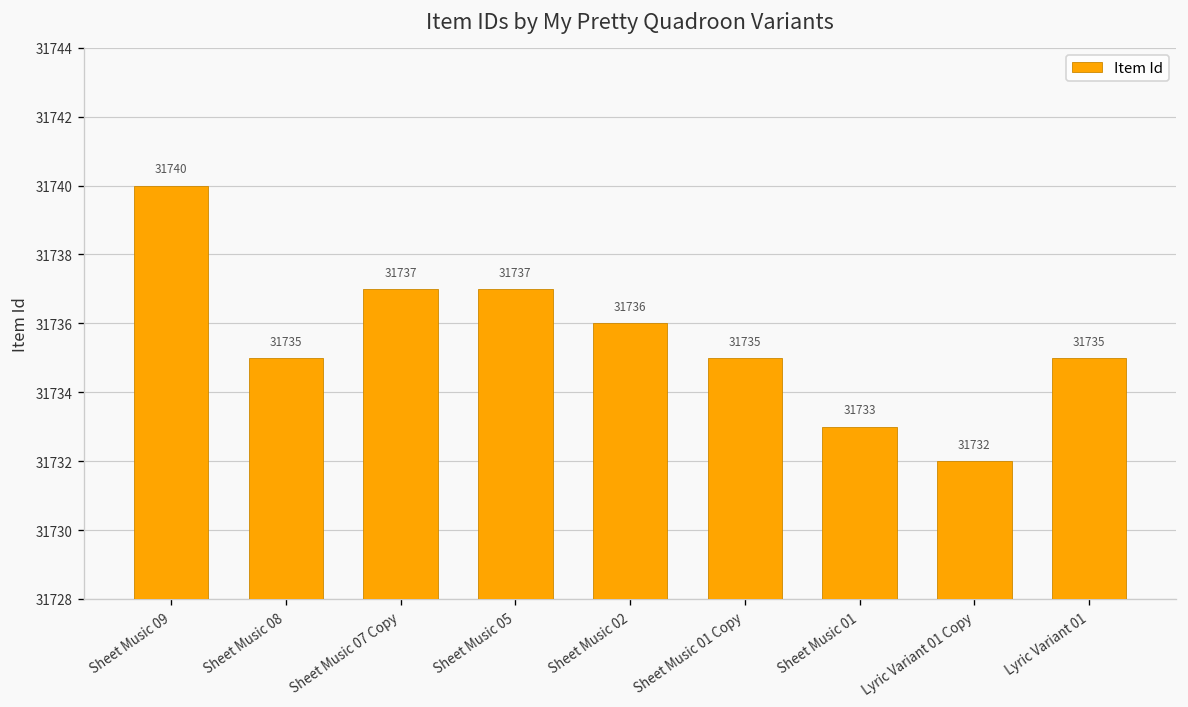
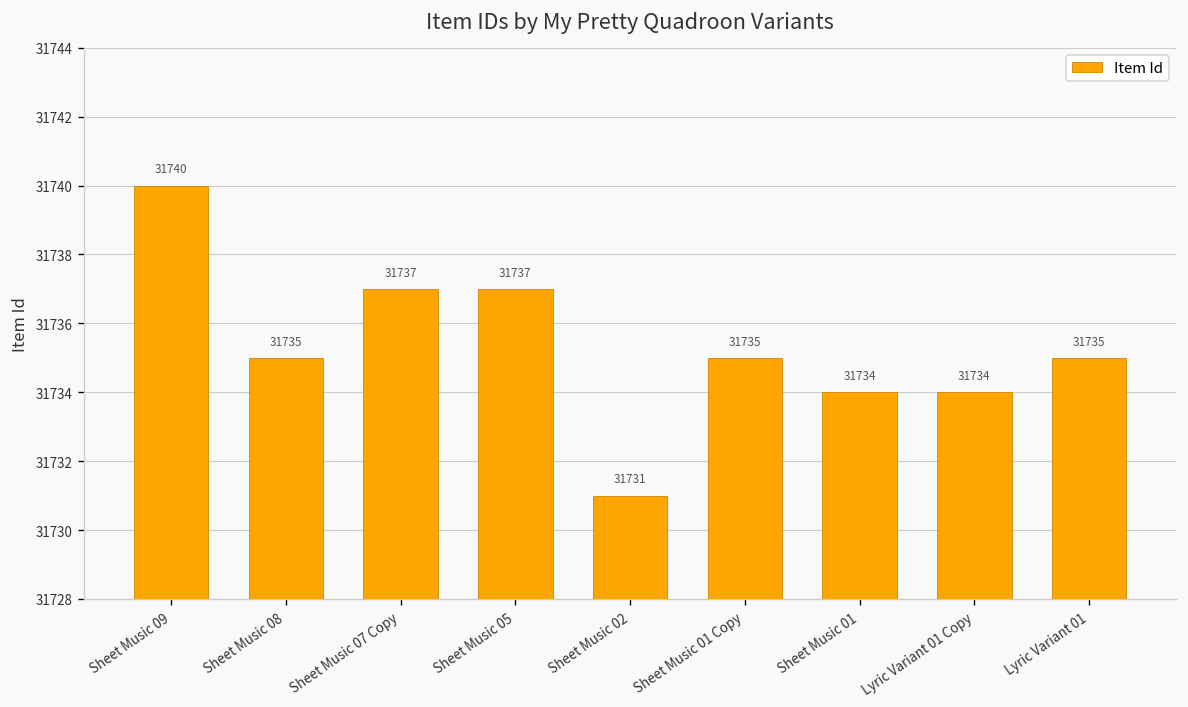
  {
    "Sheet Music 09": 31740,
    "Sheet Music 08": 31735,
    "Sheet Music 07 Copy": 31737,
    "Sheet Music 05": 31737,
-   "Sheet Music 02": 31736,
+   "Sheet Music 02": 31731,
    "Sheet Music 01 Copy": 31735,
-   "Sheet Music 01": 31733,
-   "Lyric Variant 01 Copy": 31732,
+   "Sheet Music 01": 31734,
+   "Lyric Variant 01 Copy": 31734,
    "Lyric Variant 01": 31735
  }
